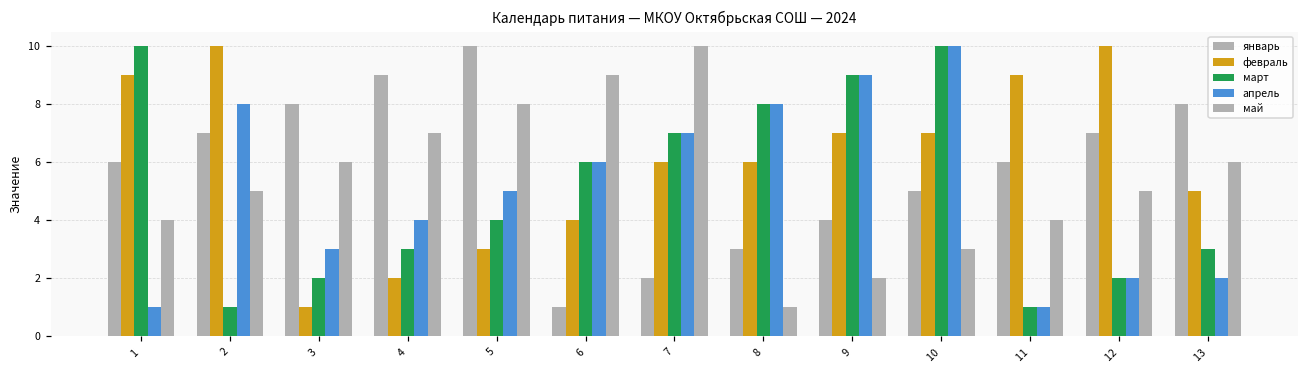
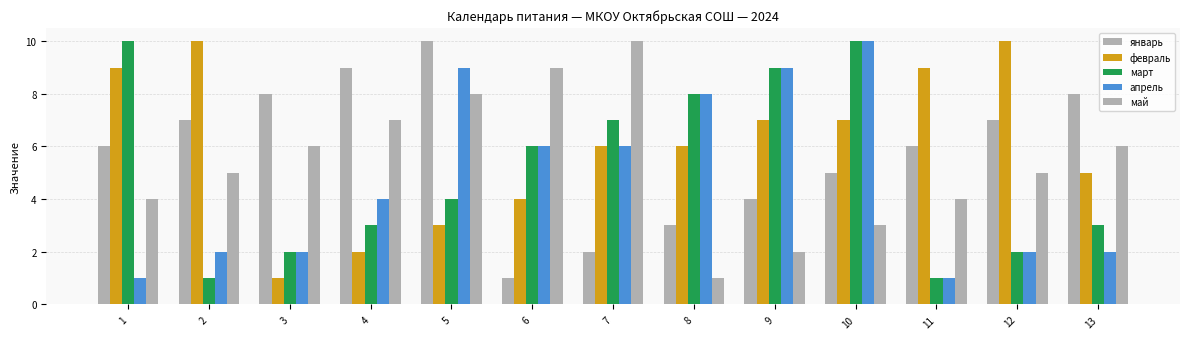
  {
    "февраль": {
      "1": 9,
      "2": 10,
      "3": 1,
      "4": 2,
      "5": 3,
      "6": 4,
      "7": 6,
      "8": 6,
      "9": 7,
      "10": 7,
      "11": 9,
      "12": 10,
      "13": 5
    },
    "март": {
      "1": 10,
      "2": 1,
      "3": 2,
      "4": 3,
      "5": 4,
      "6": 6,
      "7": 7,
      "8": 8,
      "9": 9,
      "10": 10,
      "11": 1,
      "12": 2,
      "13": 3
    },
    "апрель": {
      "1": 1,
-     "2": 8,
-     "3": 3,
+     "2": 2,
+     "3": 2,
      "4": 4,
-     "5": 5,
+     "5": 9,
      "6": 6,
-     "7": 7,
+     "7": 6,
      "8": 8,
      "9": 9,
      "10": 10,
      "11": 1,
      "12": 2,
      "13": 2
    }
  }
